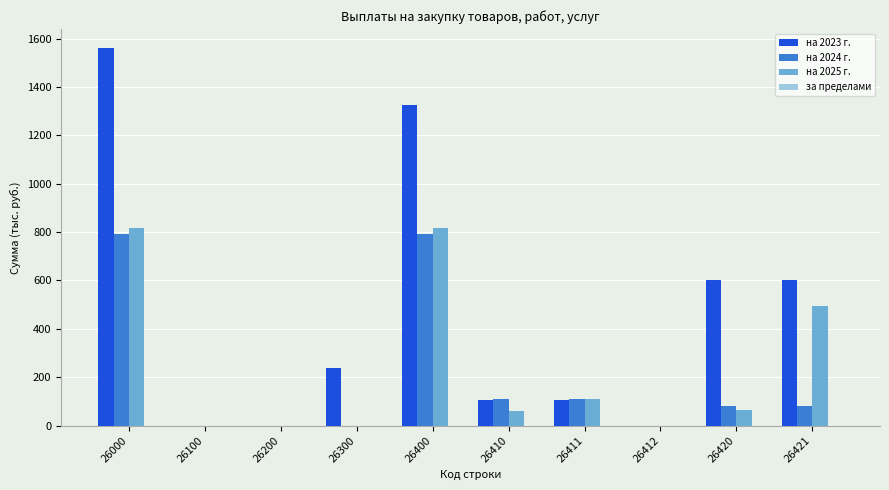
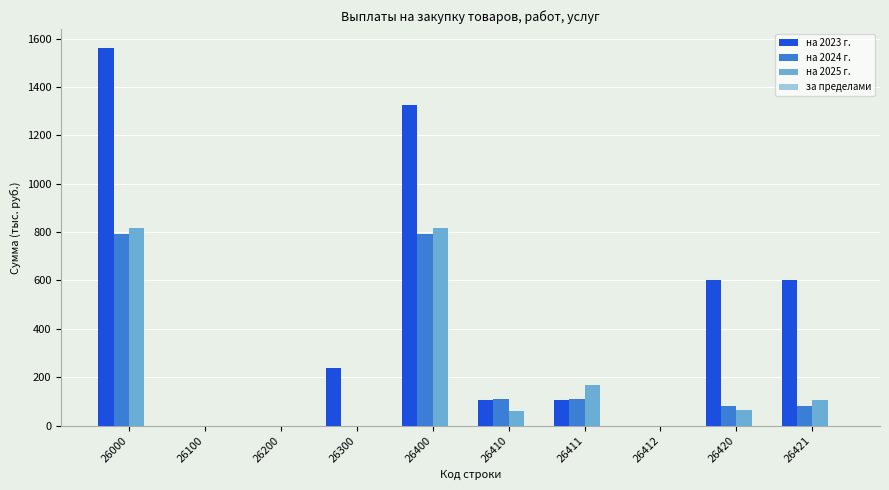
  {
    "на 2025 г.": {
      "26000": 820,
      "26100": 0,
      "26200": 0,
      "26300": 0,
      "26400": 820,
      "26410": 60,
-     "26411": 110,
+     "26411": 170,
      "26412": 0,
      "26420": 60,
-     "26421": 500
+     "26421": 110
    },
    "за пределами": {
      "26000": 0,
      "26100": 0,
      "26200": 0,
      "26300": 0,
      "26400": 0,
      "26410": 0,
      "26411": 0,
      "26412": 0,
      "26420": 0,
      "26421": 0
    }
  }
